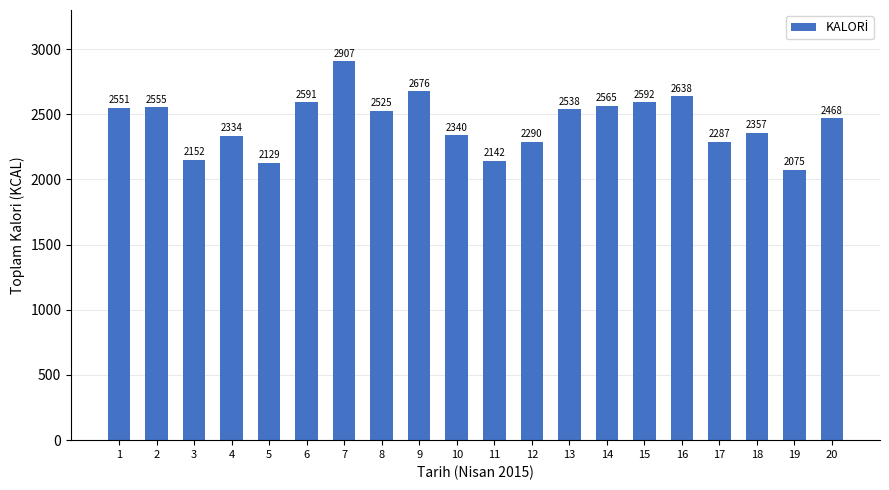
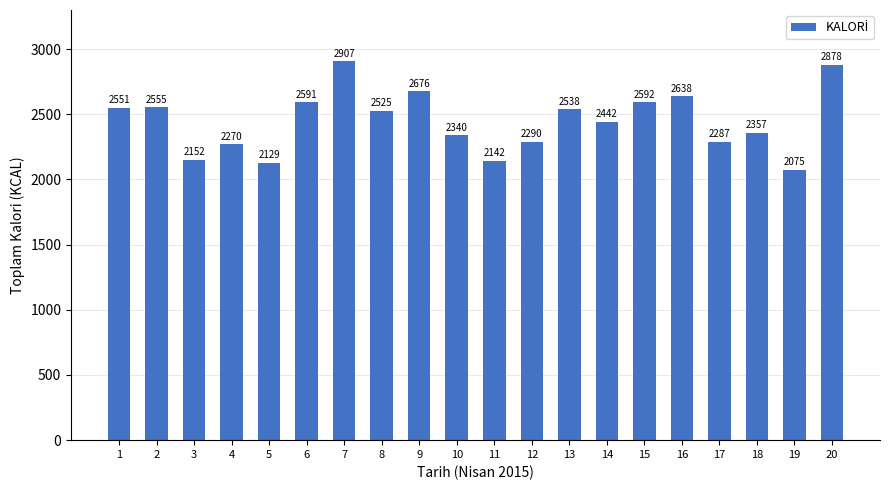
  {
    "1": 2551,
    "2": 2555,
    "3": 2152,
-   "4": 2334,
+   "4": 2270,
    "5": 2129,
    "6": 2591,
    "7": 2907,
    "8": 2525,
    "9": 2676,
    "10": 2340,
    "11": 2142,
    "12": 2290,
    "13": 2538,
-   "14": 2565,
+   "14": 2442,
    "15": 2592,
    "16": 2638,
    "17": 2287,
    "18": 2357,
    "19": 2075,
-   "20": 2468
+   "20": 2878
  }
